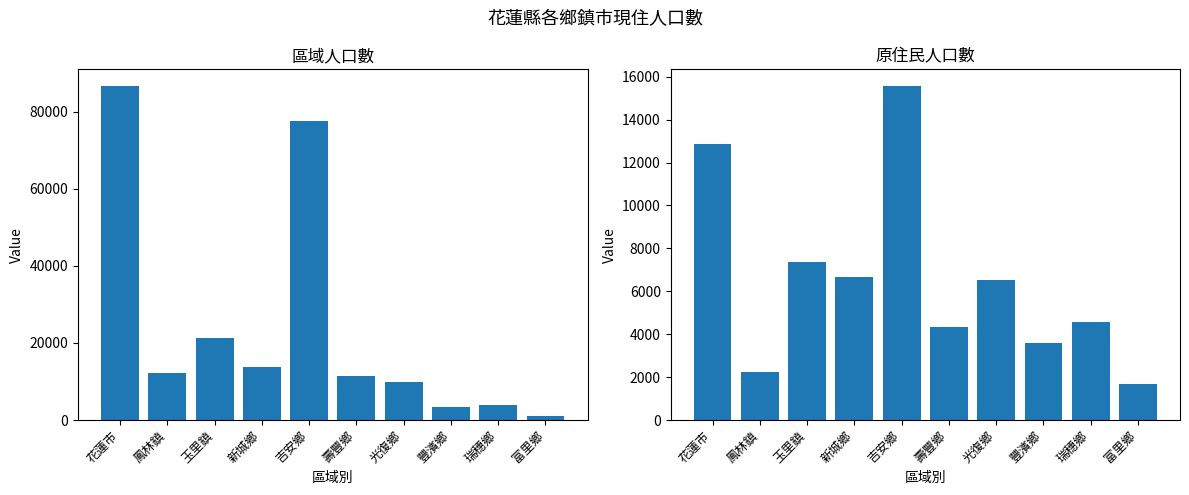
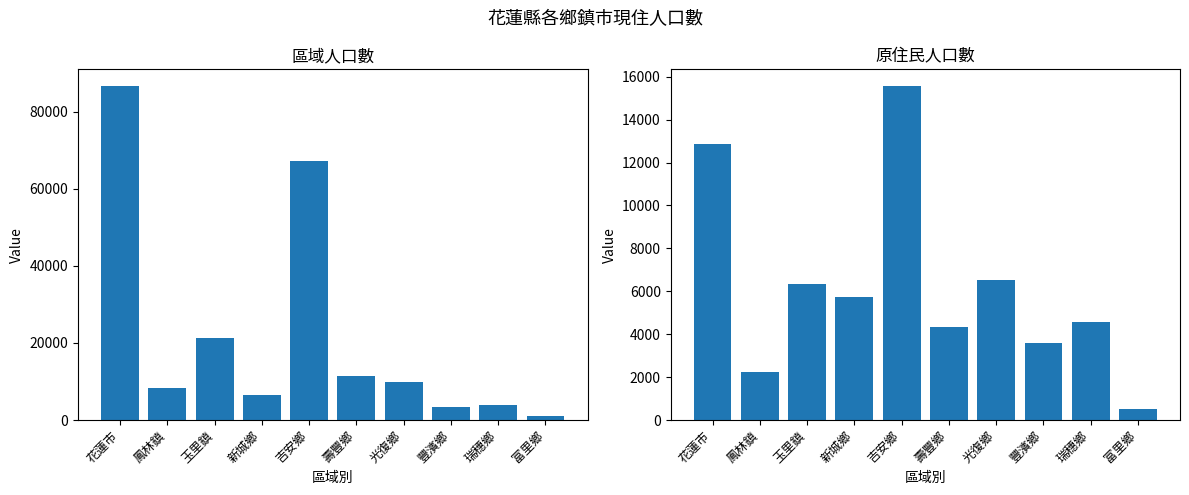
  {
    "區域人口數": {
      "花蓮市": 87000,
-     "鳳林鎮": 12000,
+     "鳳林鎮": 8000,
      "玉里鎮": 21000,
-     "新城鄉": 14000,
-     "吉安鄉": 78000,
+     "新城鄉": 6000,
+     "吉安鄉": 67000,
      "壽豐鄉": 11000,
      "光復鄉": 10000,
      "豐濱鄉": 3000,
      "瑞穗鄉": 4000,
      "富里鄉": 1000
    },
    "原住民人口數": {
      "花蓮市": 12900,
      "鳳林鎮": 2200,
-     "玉里鎮": 7400,
-     "新城鄉": 6700,
+     "玉里鎮": 6300,
+     "新城鄉": 5700,
      "吉安鄉": 15600,
      "壽豐鄉": 4300,
      "光復鄉": 6500,
      "豐濱鄉": 3600,
      "瑞穗鄉": 4600,
-     "富里鄉": 1700
+     "富里鄉": 500
    }
  }
